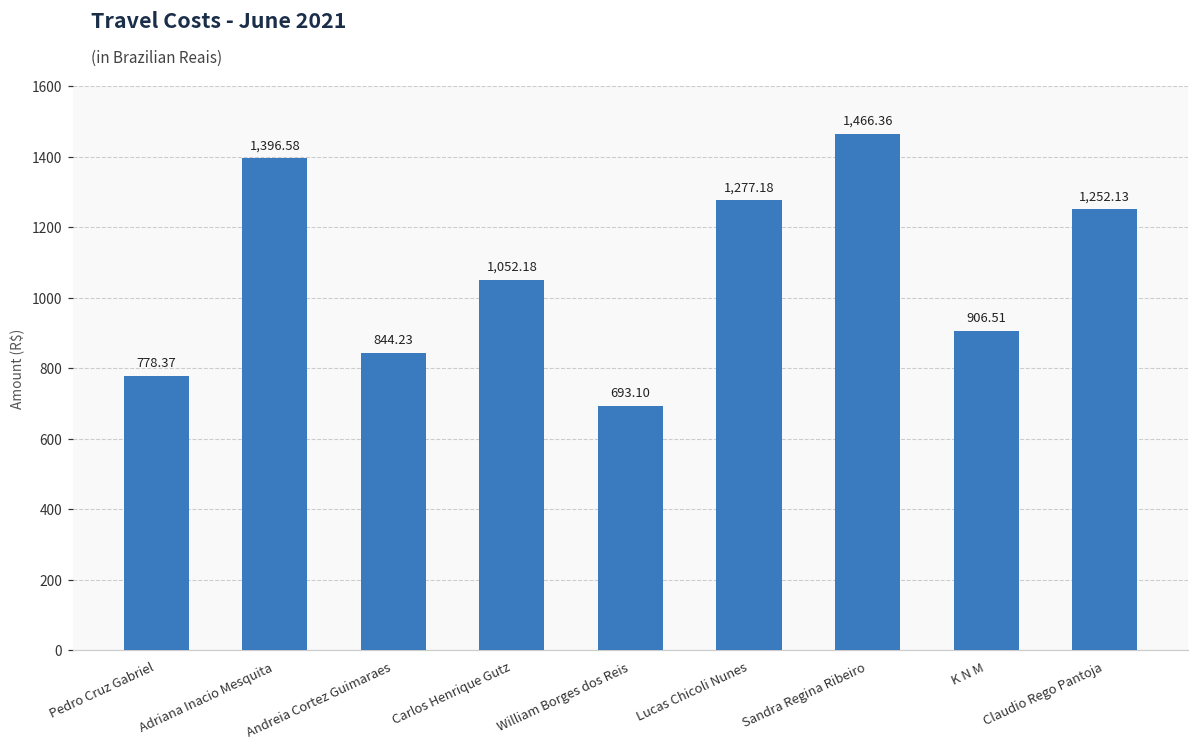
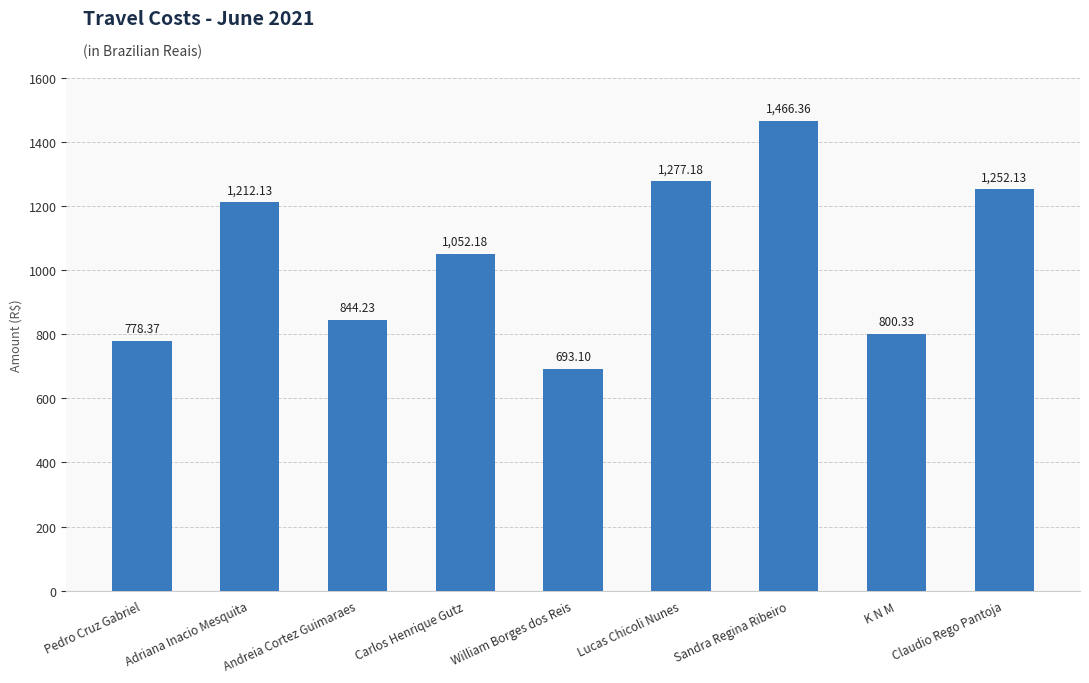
  {
    "Pedro Cruz Gabriel": "778.37",
-   "Adriana Inacio Mesquita": "1,396.58",
+   "Adriana Inacio Mesquita": "1,212.13",
    "Andreia Cortez Guimaraes": "844.23",
    "Carlos Henrique Gutz": "1,052.18",
    "William Borges dos Reis": "693.10",
    "Lucas Chicoli Nunes": "1,277.18",
    "Sandra Regina Ribeiro": "1,466.36",
-   "K N M": "906.51",
+   "K N M": "800.33",
    "Claudio Rego Pantoja": "1,252.13"
  }
